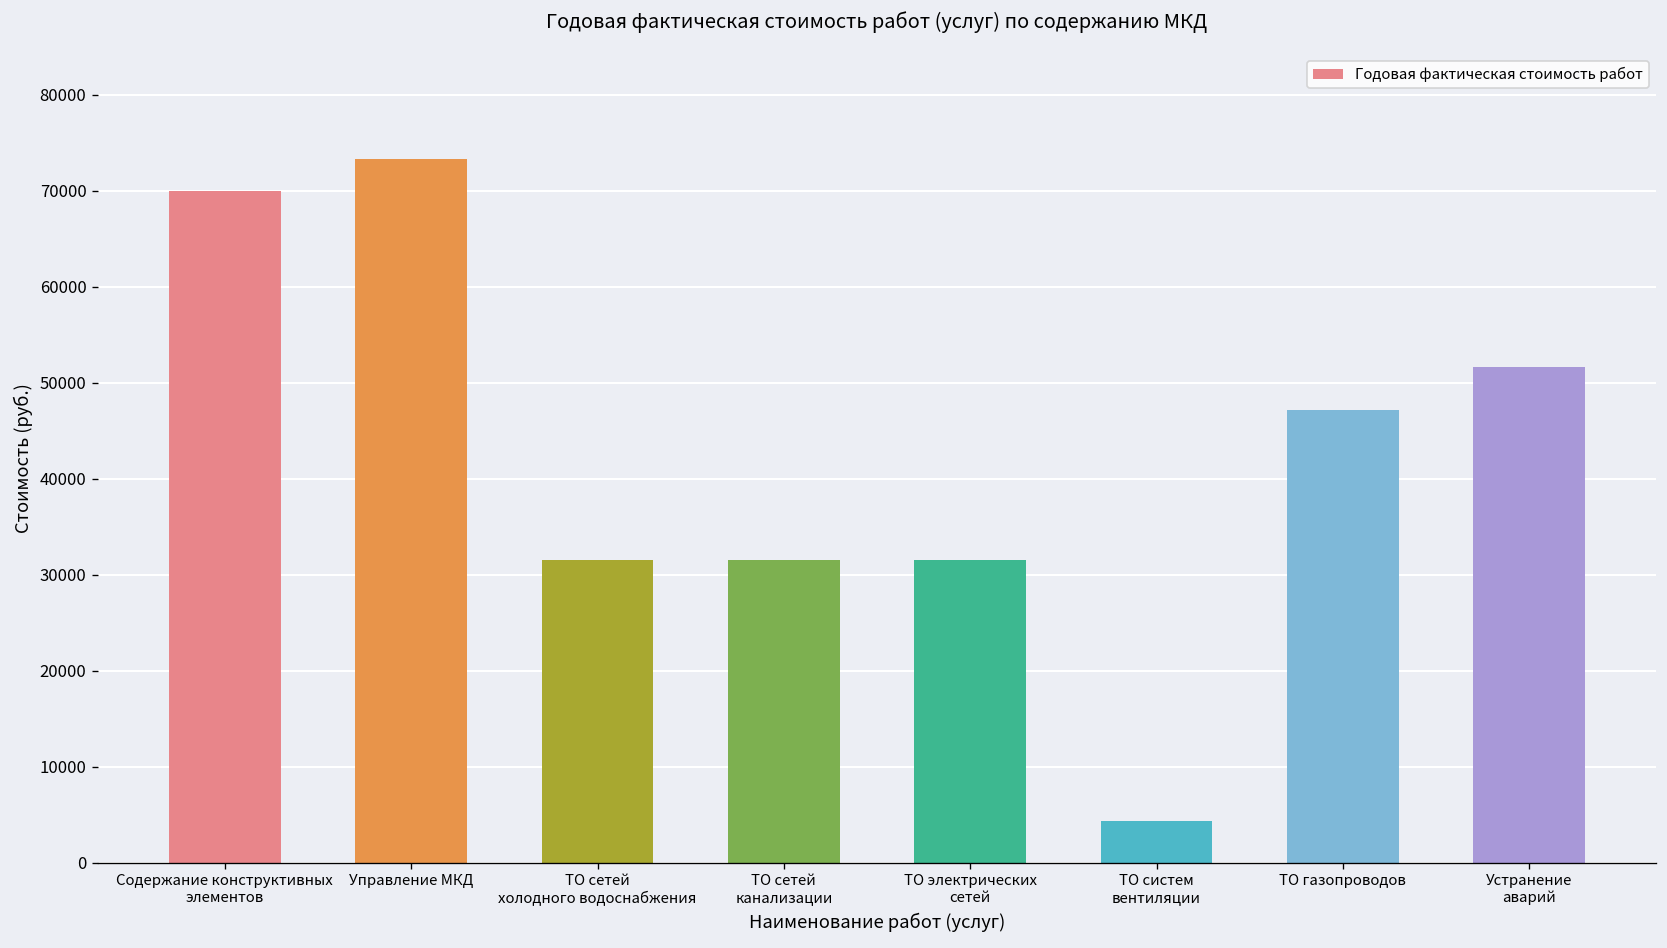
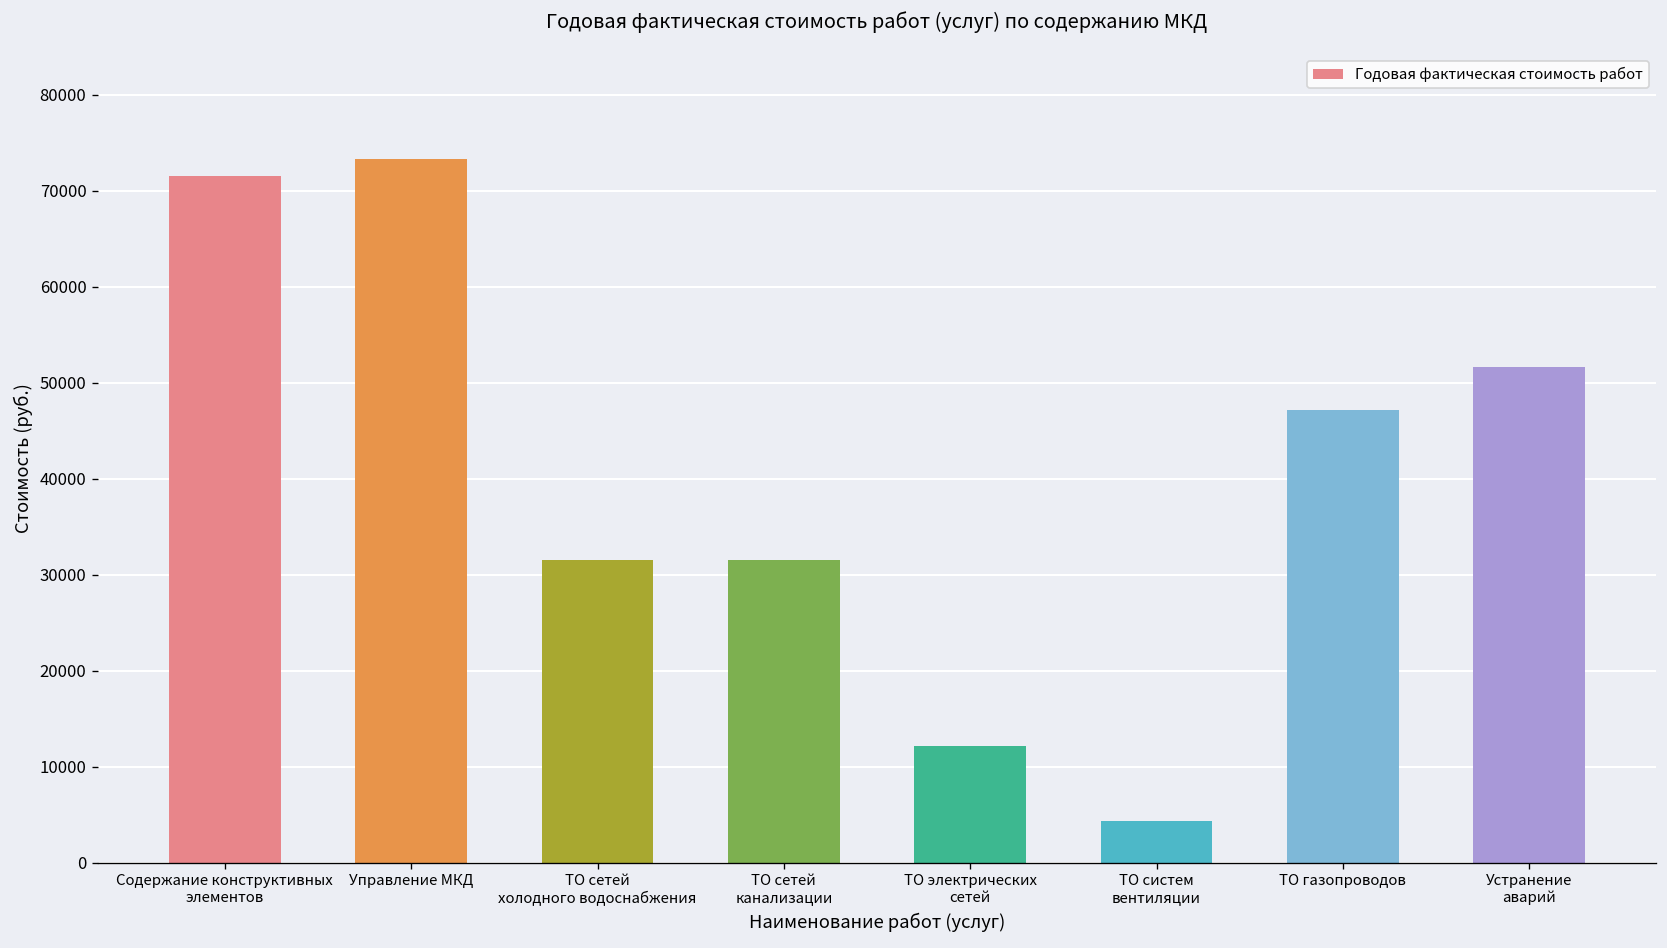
  {
-   "Содержание конструктивных элементов": 70000,
+   "Содержание конструктивных элементов": 72000,
    "Управление МКД": 73000,
    "ТО сетей холодного водоснабжения": 32000,
    "ТО сетей канализации": 32000,
-   "ТО электрических сетей": 32000,
+   "ТО электрических сетей": 12000,
    "ТО систем вентиляции": 4000,
    "ТО газопроводов": 47000,
    "Устранение аварий": 52000
  }
